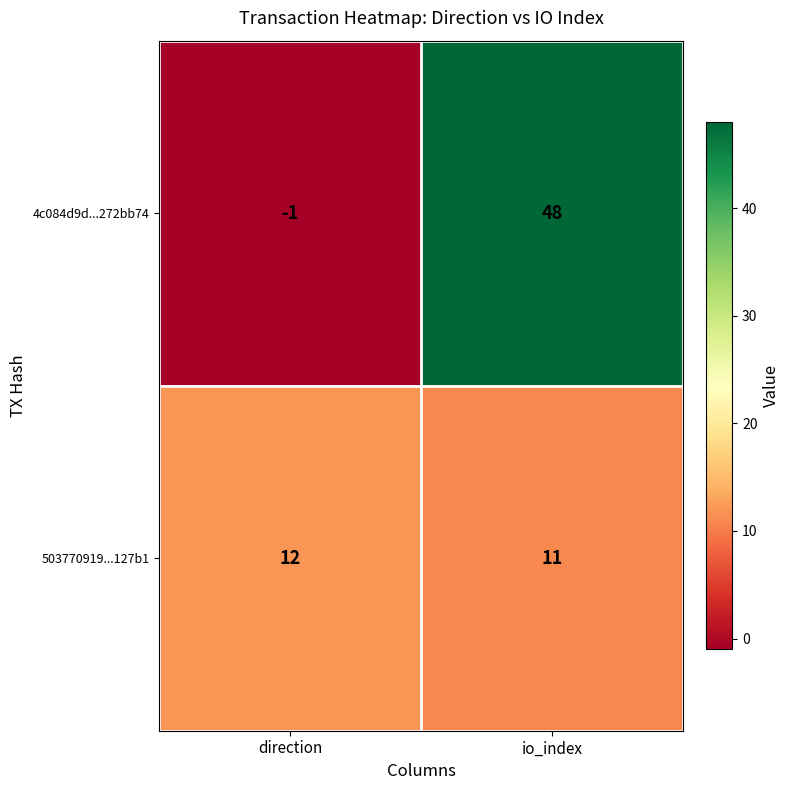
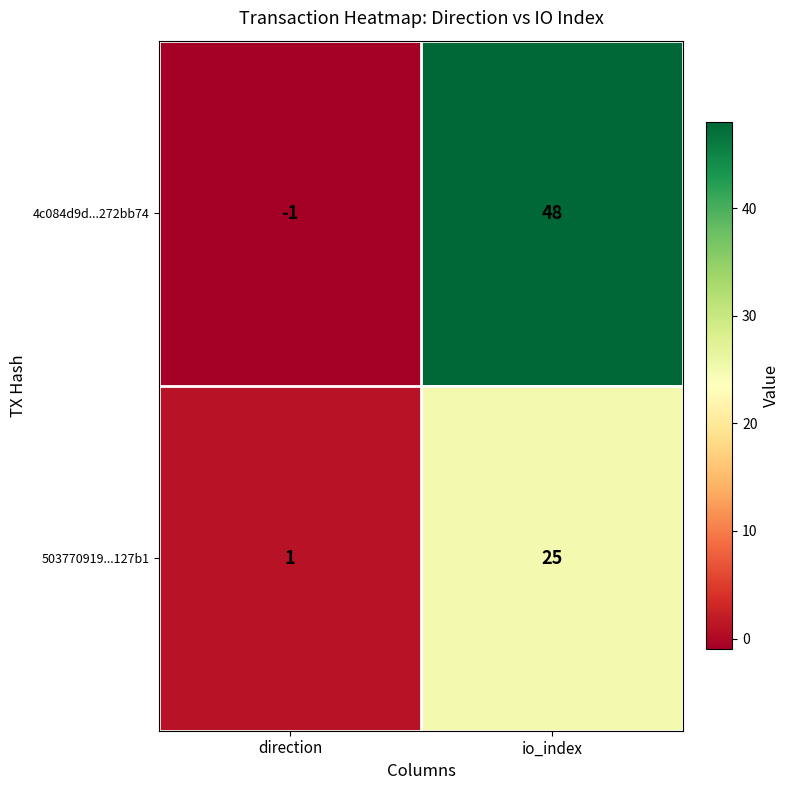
  {
    "4c084d9d...272bb74": {
      "direction": -1,
      "io_index": 48
    },
    "503770919...127b1": {
-     "direction": 12,
-     "io_index": 11
+     "direction": 1,
+     "io_index": 25
    }
  }
